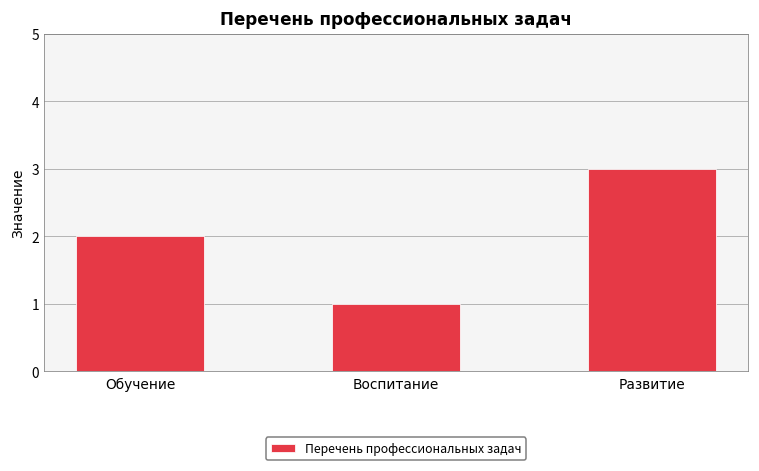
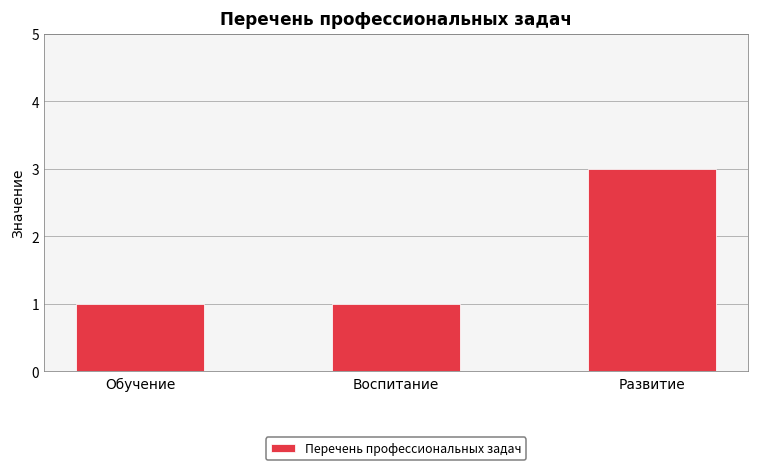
  {
-   "Обучение": 2,
+   "Обучение": 1,
    "Воспитание": 1,
    "Развитие": 3
  }
